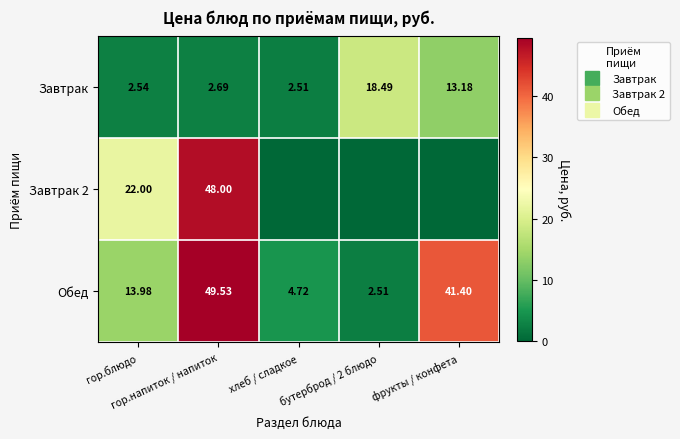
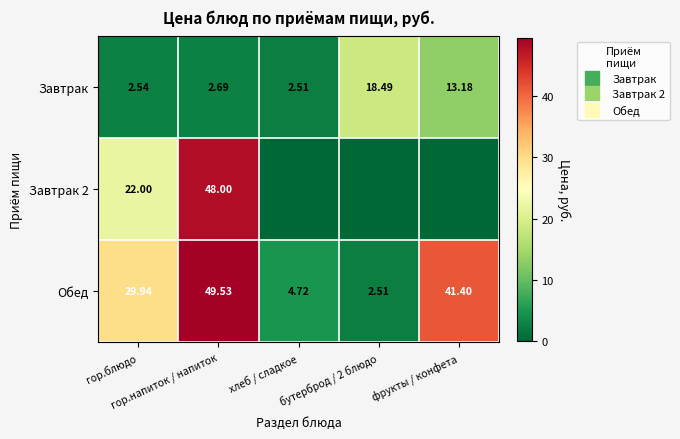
  {
    "Завтрак": {
      "гор.блюдо": 2.54,
      "гор.напиток / напиток": 2.69,
      "хлеб / сладкое": 2.51,
      "бутерброд / 2 блюдо": 18.49,
      "фрукты / конфета": 13.18
    },
    "Завтрак 2": {
      "гор.блюдо": 22.00,
      "гор.напиток / напиток": 48.00
    },
    "Обед": {
-     "гор.блюдо": 13.98,
+     "гор.блюдо": 29.94,
      "гор.напиток / напиток": 49.53,
      "хлеб / сладкое": 4.72,
      "бутерброд / 2 блюдо": 2.51,
      "фрукты / конфета": 41.40
    }
  }
